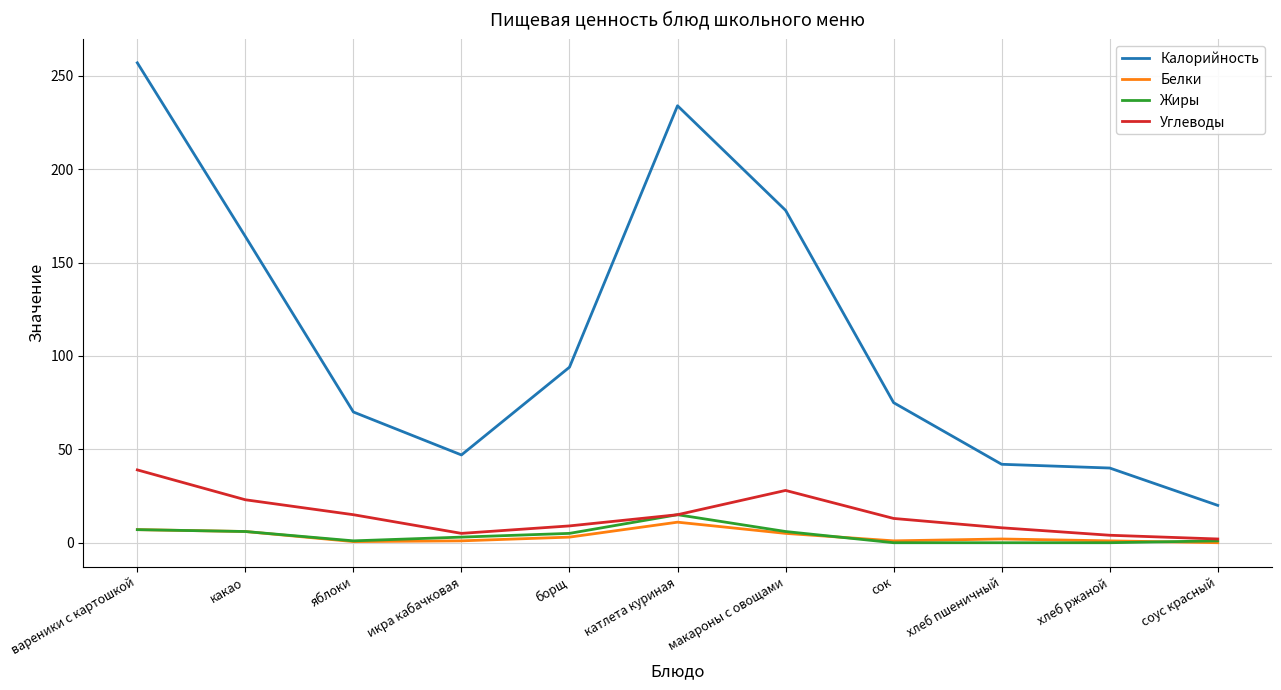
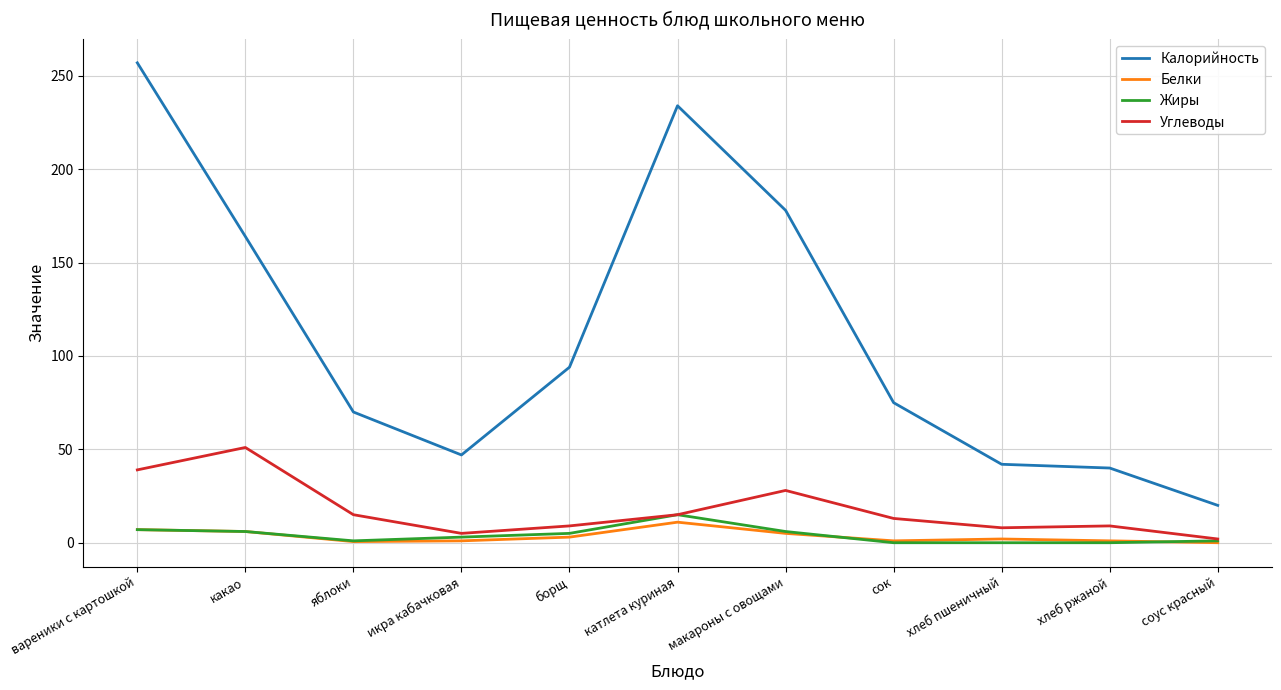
  {
    "Калорийность": {
      "вареники с картошкой": 257,
      "какао": 164,
      "яблоки": 70,
      "икра кабачковая": 47,
      "борщ": 94,
      "катлета куриная": 234,
      "макароны с овощами": 178,
      "сок": 75,
      "хлеб пшеничный": 42,
      "хлеб ржаной": 40,
      "соус красный": 20
    },
    "Белки": {
      "икра кабачковая": 1,
      "борщ": 3,
      "катлета куриная": 11,
      "хлеб пшеничный": 2
    },
    "Жиры": {
      "икра кабачковая": 3,
      "борщ": 5,
      "хлеб пшеничный": 0
    },
    "Углеводы": {
      "вареники с картошкой": 39,
-     "какао": 23,
+     "какао": 51,
      "яблоки": 15,
      "икра кабачковая": 5,
      "борщ": 9,
      "макароны с овощами": 28,
      "сок": 13,
      "хлеб пшеничный": 8,
-     "хлеб ржаной": 4
+     "хлеб ржаной": 9
    }
  }
